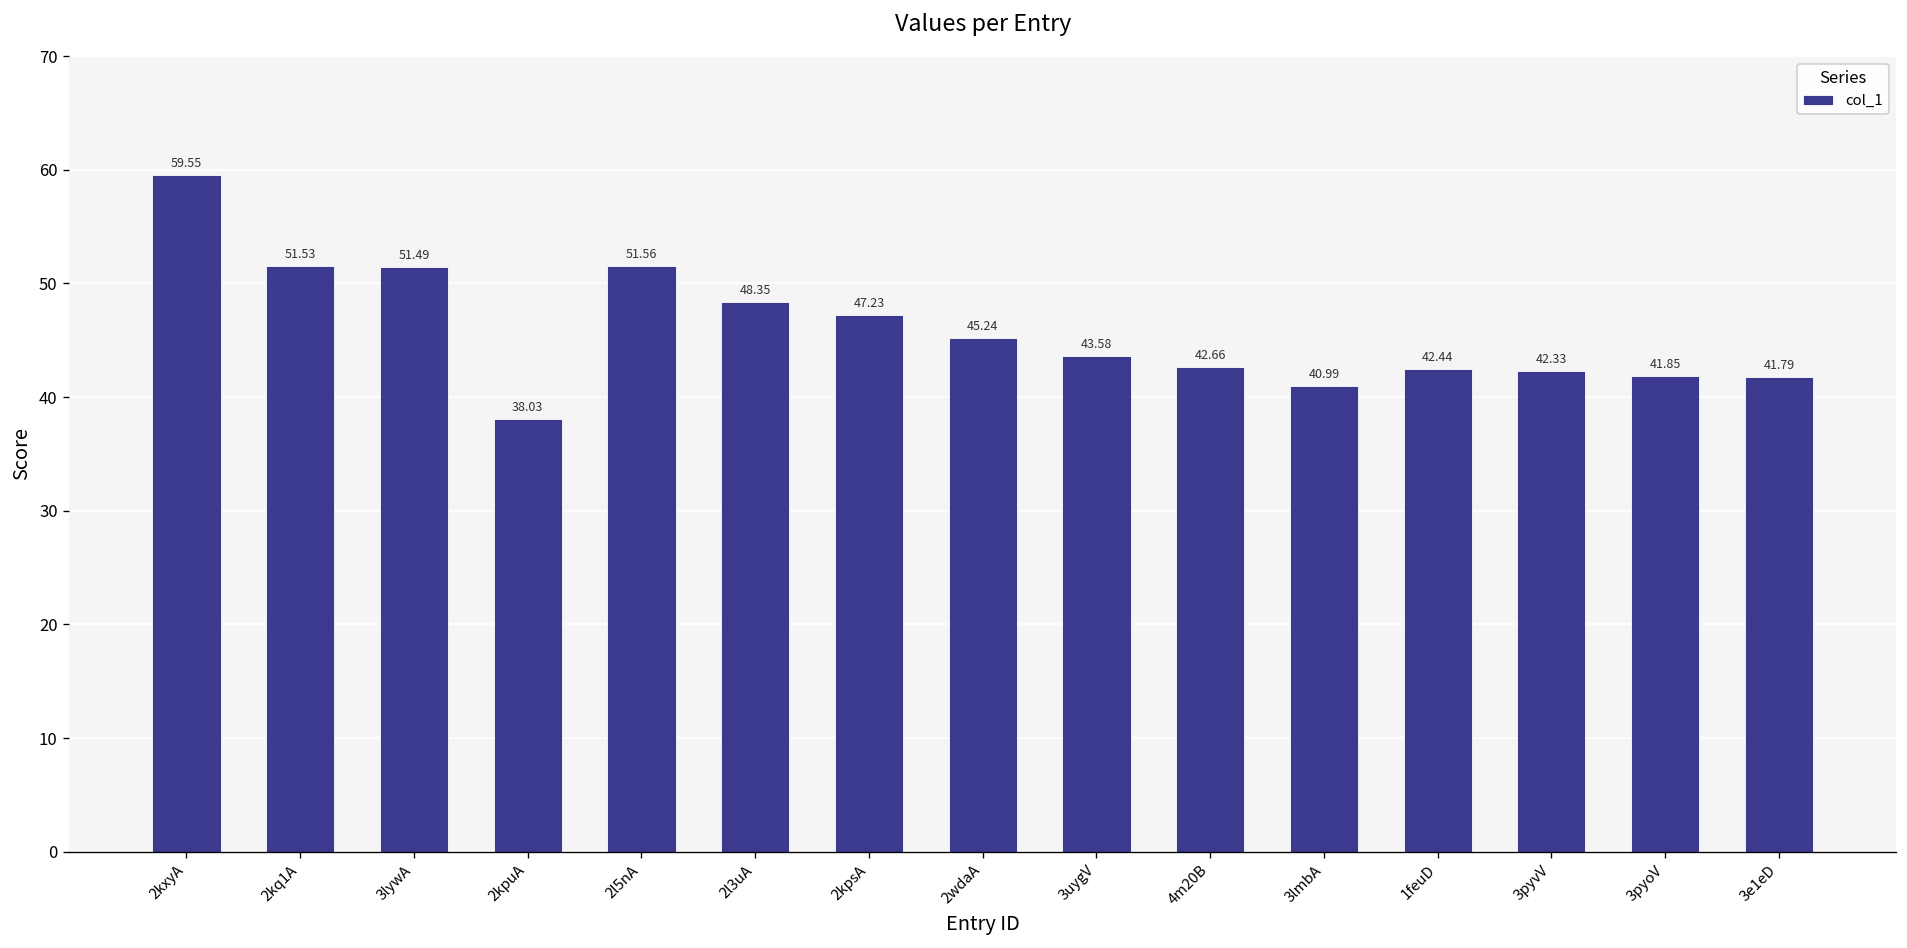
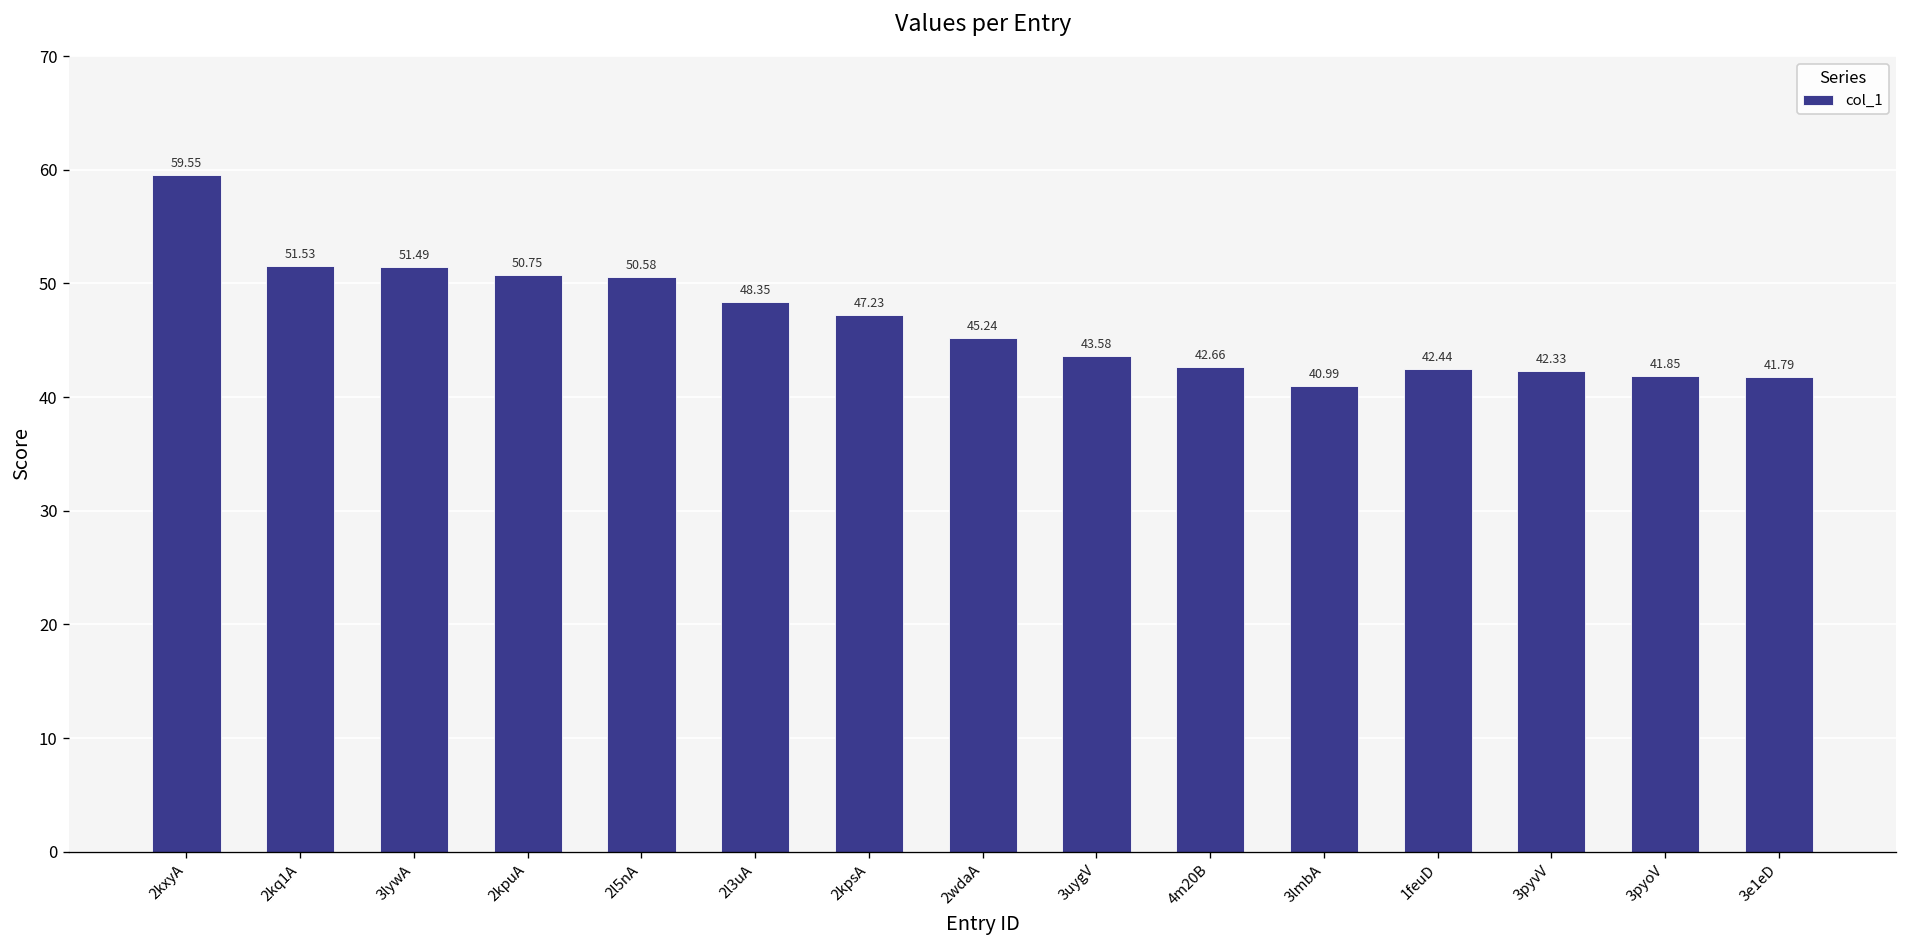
  {
    "2kxyA": 59.55,
    "2kq1A": 51.53,
    "3lywA": 51.49,
-   "2kpuA": 38.03,
-   "2l5nA": 51.56,
+   "2kpuA": 50.75,
+   "2l5nA": 50.58,
    "2l3uA": 48.35,
    "2kpsA": 47.23,
    "2wdaA": 45.24,
    "3uygV": 43.58,
    "4m20B": 42.66,
    "3lmbA": 40.99,
    "1feuD": 42.44,
    "3pyvV": 42.33,
    "3pyoV": 41.85,
    "3e1eD": 41.79
  }
